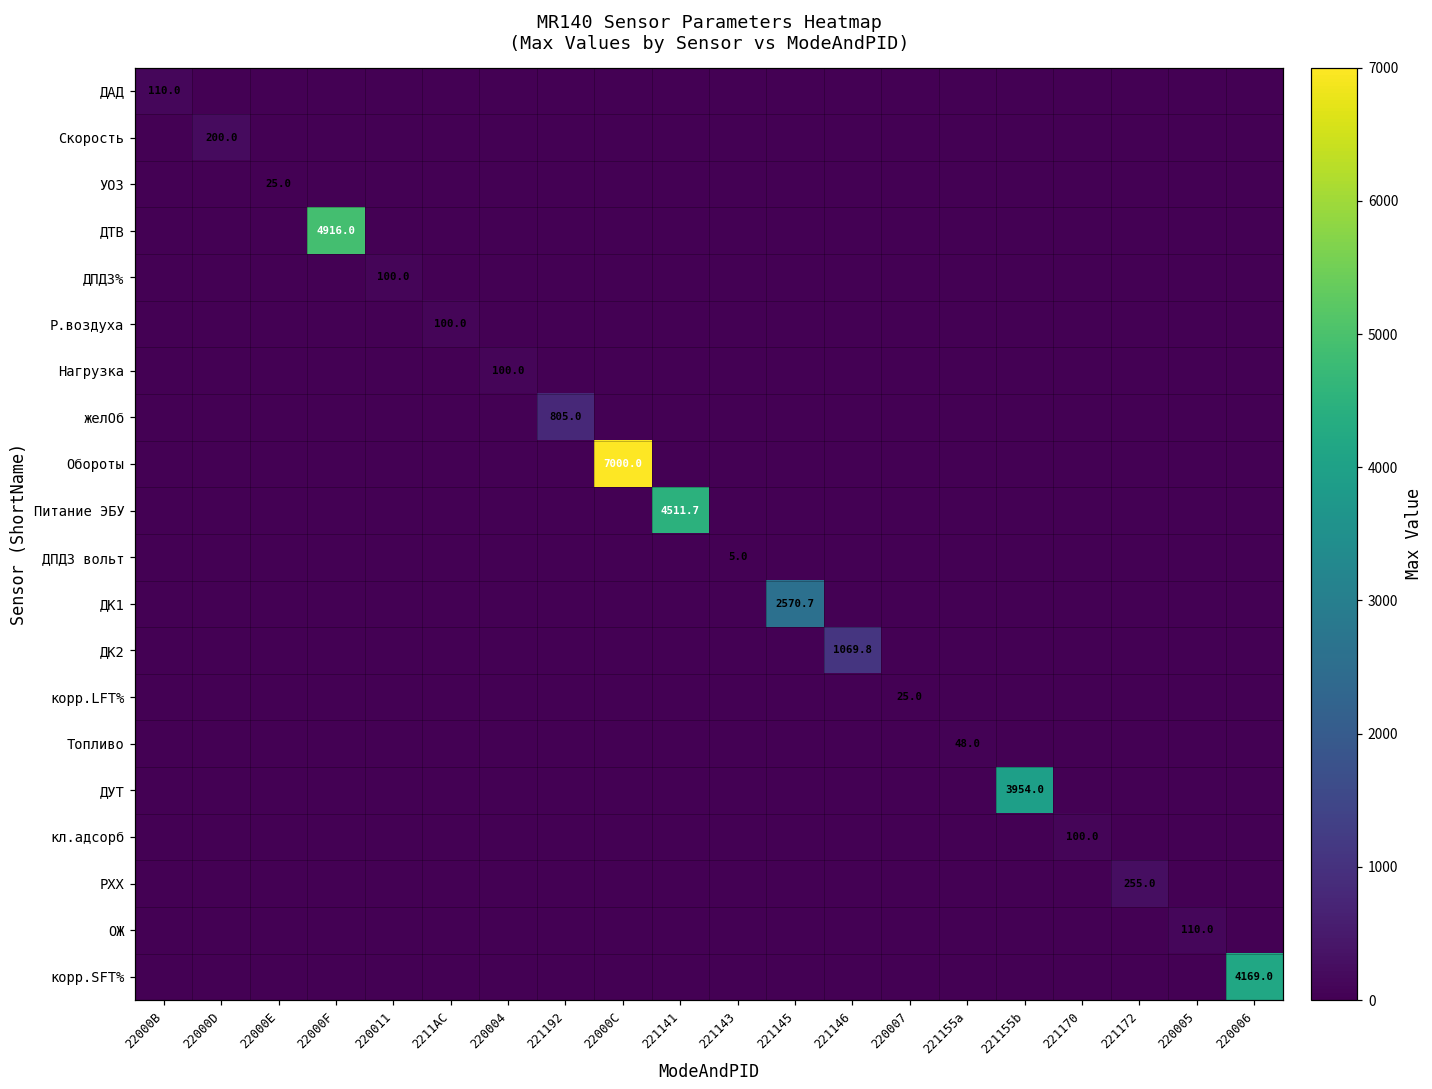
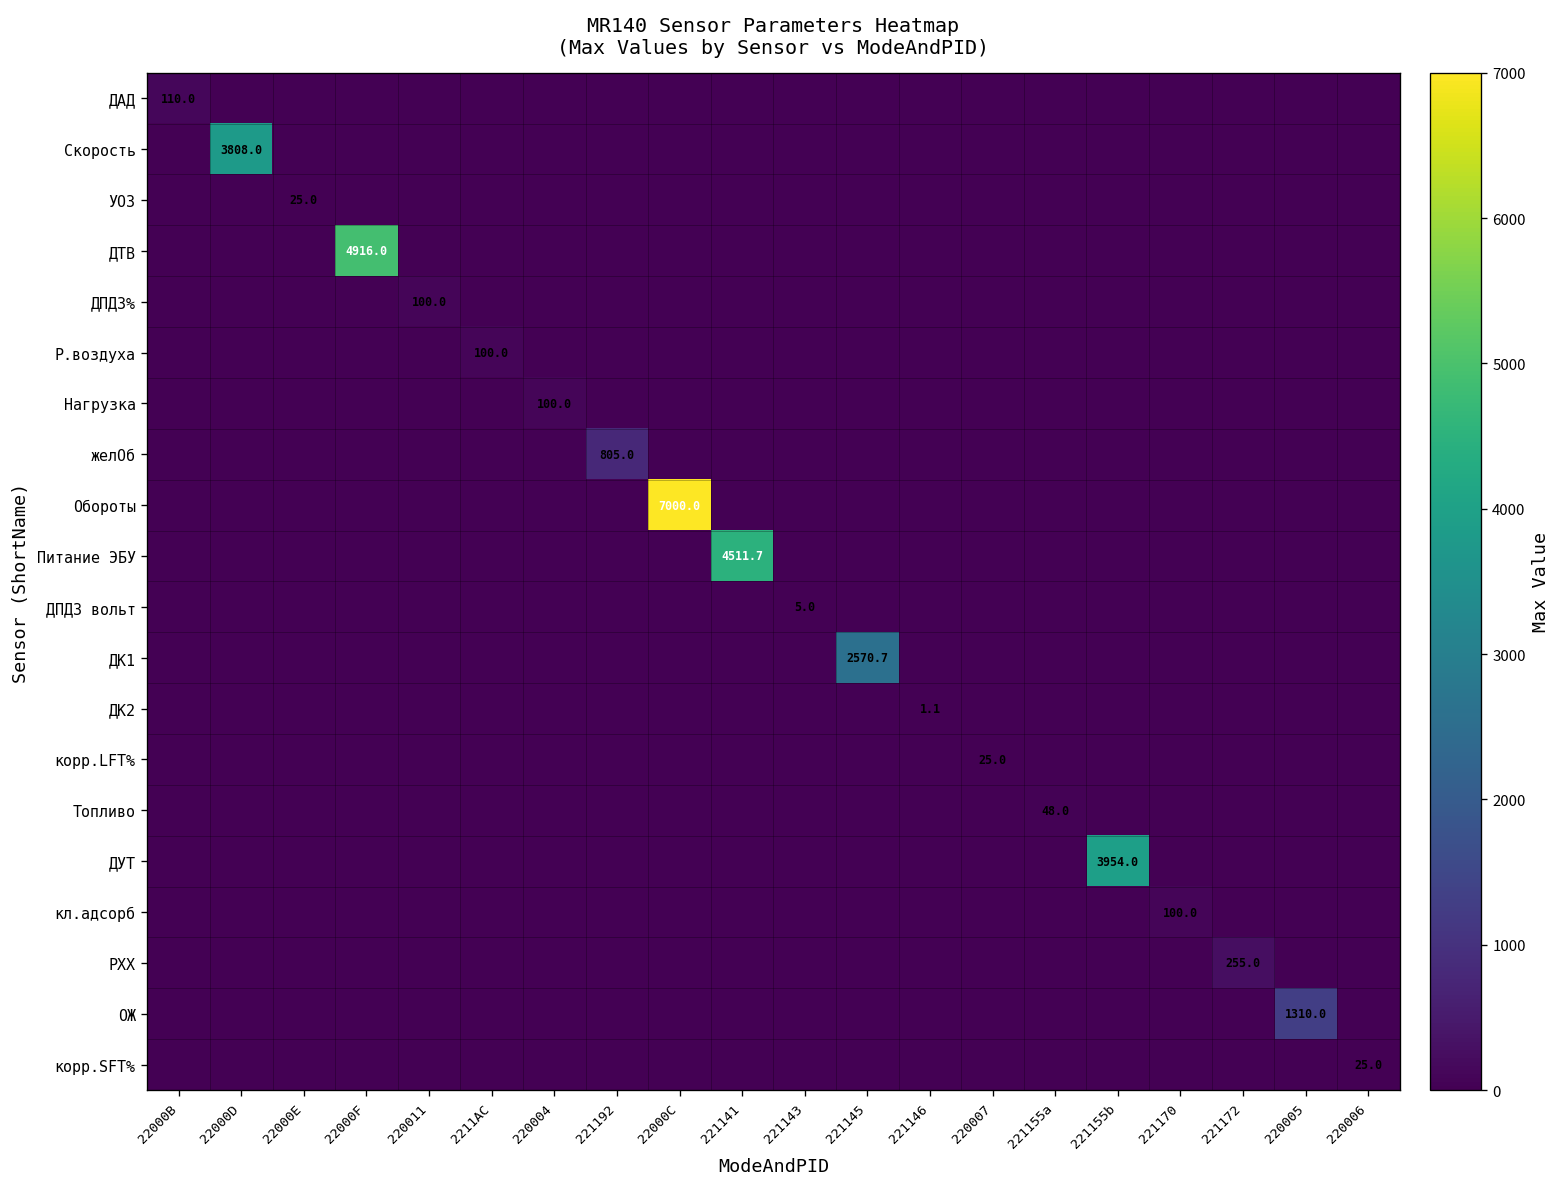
  {
    "ДАД": {
      "22000B": 110.0
    },
    "Скорость": {
-     "22000D": 200.0
+     "22000D": 3808.0
    },
    "УОЗ": {
      "22000E": 25.0
    },
    "ДТВ": {
      "22000F": 4916.0
    },
    "ДПДЗ%": {
      "220011": 100.0
    },
    "Р.воздуха": {
      "2211AC": 100.0
    },
    "Нагрузка": {
      "220004": 100.0
    },
    "желОб": {
      "221192": 805.0
    },
    "Обороты": {
      "22000C": 7000.0
    },
    "Питание ЭБУ": {
      "221141": 4511.7
    },
    "ДПДЗ вольт": {
      "221143": 5.0
    },
    "ДК1": {
      "221145": 2570.7
    },
    "ДК2": {
-     "221146": 1069.8
+     "221146": 1.1
    },
    "корр.LFT%": {
      "220007": 25.0
    },
    "Топливо": {
      "221155a": 48.0
    },
    "ДУТ": {
      "221155b": 3954.0
    },
    "кл.адсорб": {
      "221170": 100.0
    },
    "РХХ": {
      "221172": 255.0
    },
    "ОЖ": {
-     "220005": 110.0
+     "220005": 1310.0
    },
    "корр.SFT%": {
-     "220006": 4169.0
+     "220006": 25.0
    }
  }
